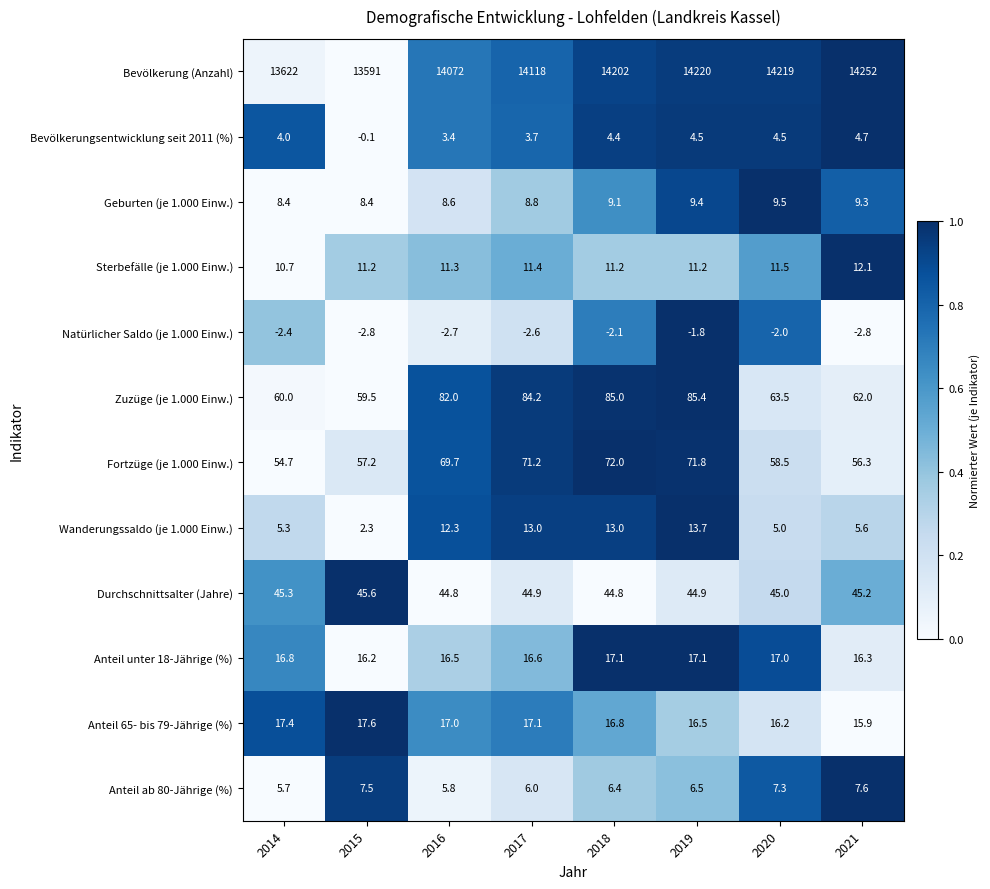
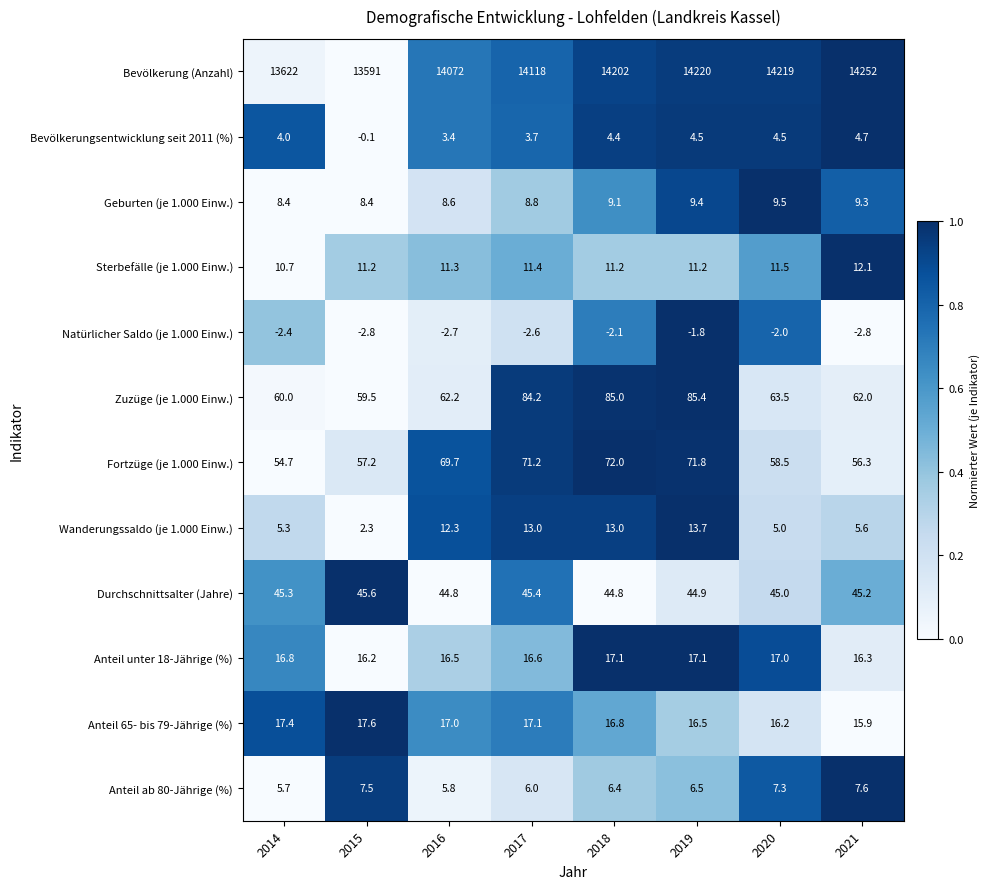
  {
    "Bevölkerung (Anzahl)": {
      "2014": 13622,
      "2015": 13591,
      "2016": 14072,
      "2017": 14118,
      "2018": 14202,
      "2019": 14220,
      "2020": 14219,
      "2021": 14252
    },
    "Bevölkerungsentwicklung seit 2011 (%)": {
      "2014": 4.0,
      "2015": -0.1,
      "2016": 3.4,
      "2017": 3.7,
      "2018": 4.4,
      "2019": 4.5,
      "2020": 4.5,
      "2021": 4.7
    },
    "Geburten (je 1.000 Einw.)": {
      "2014": 8.4,
      "2015": 8.4,
      "2016": 8.6,
      "2017": 8.8,
      "2018": 9.1,
      "2019": 9.4,
      "2020": 9.5,
      "2021": 9.3
    },
    "Sterbefälle (je 1.000 Einw.)": {
      "2014": 10.7,
      "2015": 11.2,
      "2016": 11.3,
      "2017": 11.4,
      "2018": 11.2,
      "2019": 11.2,
      "2020": 11.5,
      "2021": 12.1
    },
    "Natürlicher Saldo (je 1.000 Einw.)": {
      "2014": -2.4,
      "2015": -2.8,
      "2016": -2.7,
      "2017": -2.6,
      "2018": -2.1,
      "2019": -1.8,
      "2020": -2.0,
      "2021": -2.8
    },
    "Zuzüge (je 1.000 Einw.)": {
      "2014": 60.0,
      "2015": 59.5,
-     "2016": 82.0,
+     "2016": 62.2,
      "2017": 84.2,
      "2018": 85.0,
      "2019": 85.4,
      "2020": 63.5,
      "2021": 62.0
    },
    "Fortzüge (je 1.000 Einw.)": {
      "2014": 54.7,
      "2015": 57.2,
      "2016": 69.7,
      "2017": 71.2,
      "2018": 72.0,
      "2019": 71.8,
      "2020": 58.5,
      "2021": 56.3
    },
    "Wanderungssaldo (je 1.000 Einw.)": {
      "2014": 5.3,
      "2015": 2.3,
      "2016": 12.3,
      "2017": 13.0,
      "2018": 13.0,
      "2019": 13.7,
      "2020": 5.0,
      "2021": 5.6
    },
    "Durchschnittsalter (Jahre)": {
      "2014": 45.3,
      "2015": 45.6,
      "2016": 44.8,
-     "2017": 44.9,
+     "2017": 45.4,
      "2018": 44.8,
      "2019": 44.9,
      "2020": 45.0,
      "2021": 45.2
    },
    "Anteil unter 18-Jährige (%)": {
      "2014": 16.8,
      "2015": 16.2,
      "2016": 16.5,
      "2017": 16.6,
      "2018": 17.1,
      "2019": 17.1,
      "2020": 17.0,
      "2021": 16.3
    },
    "Anteil 65- bis 79-Jährige (%)": {
      "2014": 17.4,
      "2015": 17.6,
      "2016": 17.0,
      "2017": 17.1,
      "2018": 16.8,
      "2019": 16.5,
      "2020": 16.2,
      "2021": 15.9
    },
    "Anteil ab 80-Jährige (%)": {
      "2014": 5.7,
      "2015": 7.5,
      "2016": 5.8,
      "2017": 6.0,
      "2018": 6.4,
      "2019": 6.5,
      "2020": 7.3,
      "2021": 7.6
    }
  }
